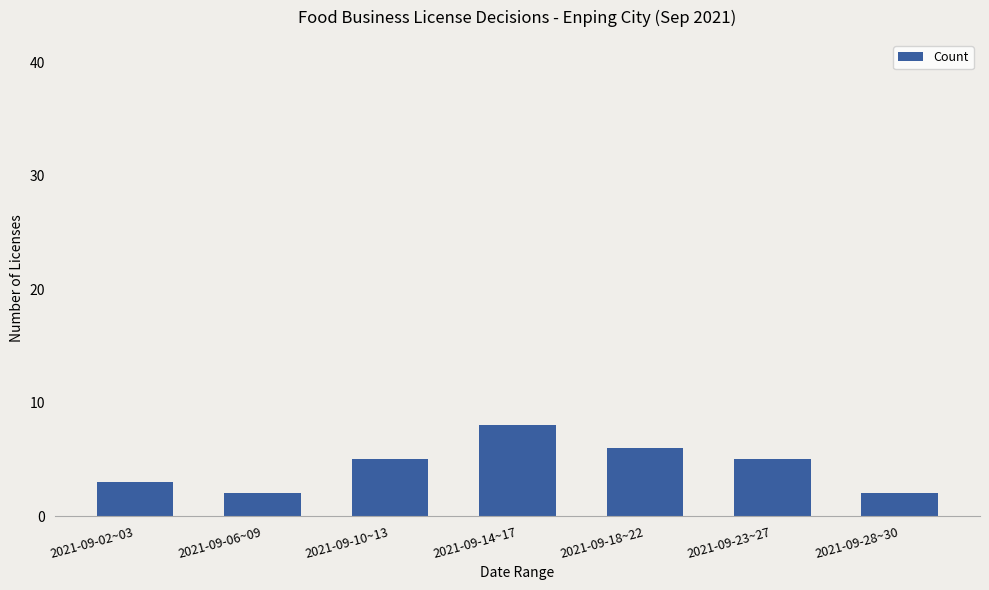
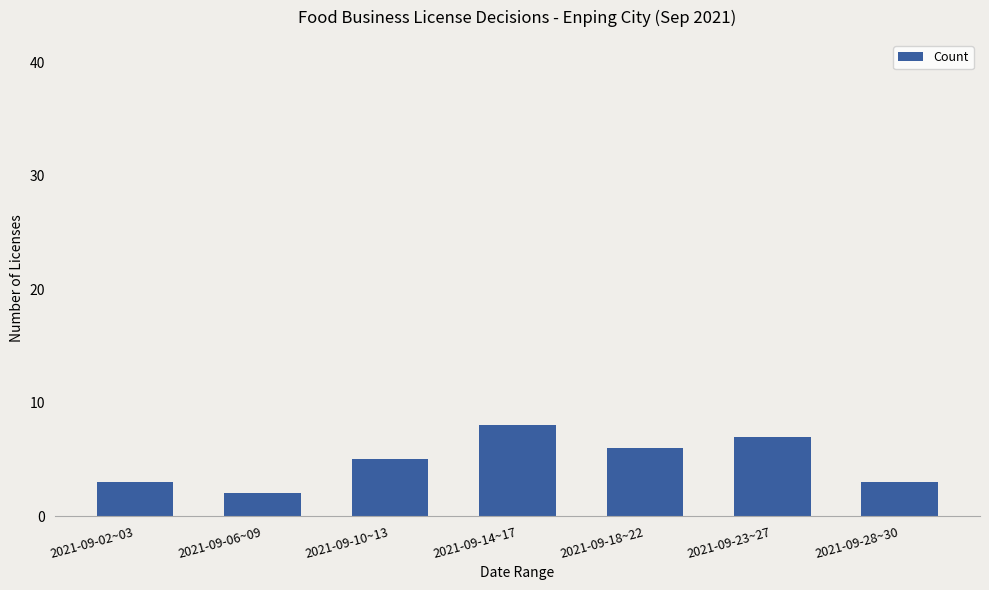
  {
    "2021-09-02~03": 3,
    "2021-09-06~09": 2,
    "2021-09-10~13": 5,
    "2021-09-14~17": 8,
    "2021-09-18~22": 6,
-   "2021-09-23~27": 5,
-   "2021-09-28~30": 2
+   "2021-09-23~27": 7,
+   "2021-09-28~30": 3
  }
